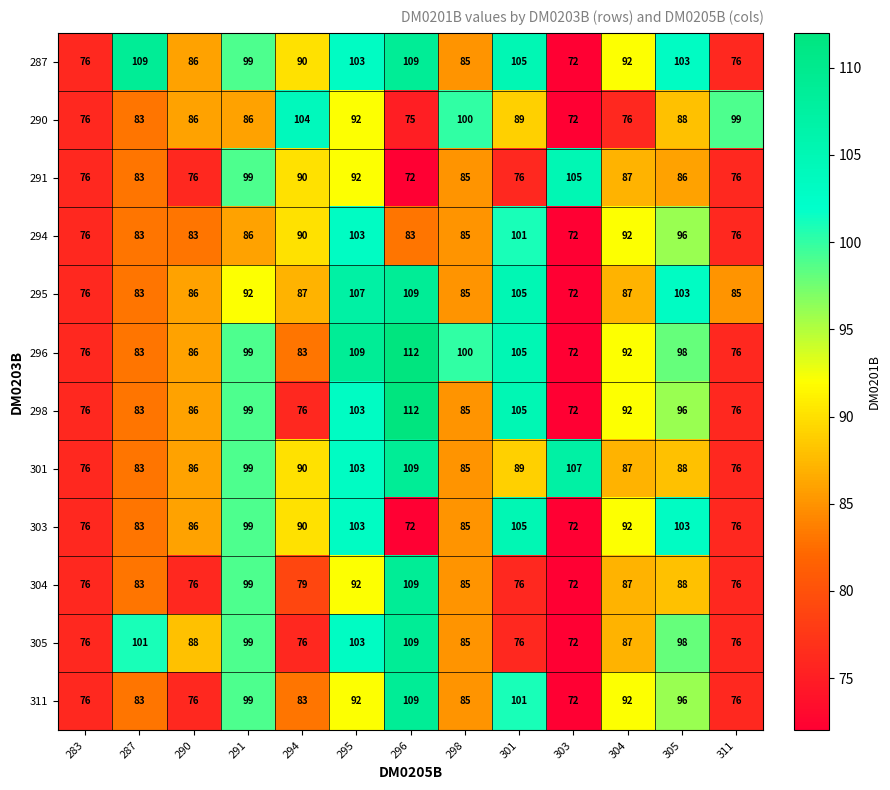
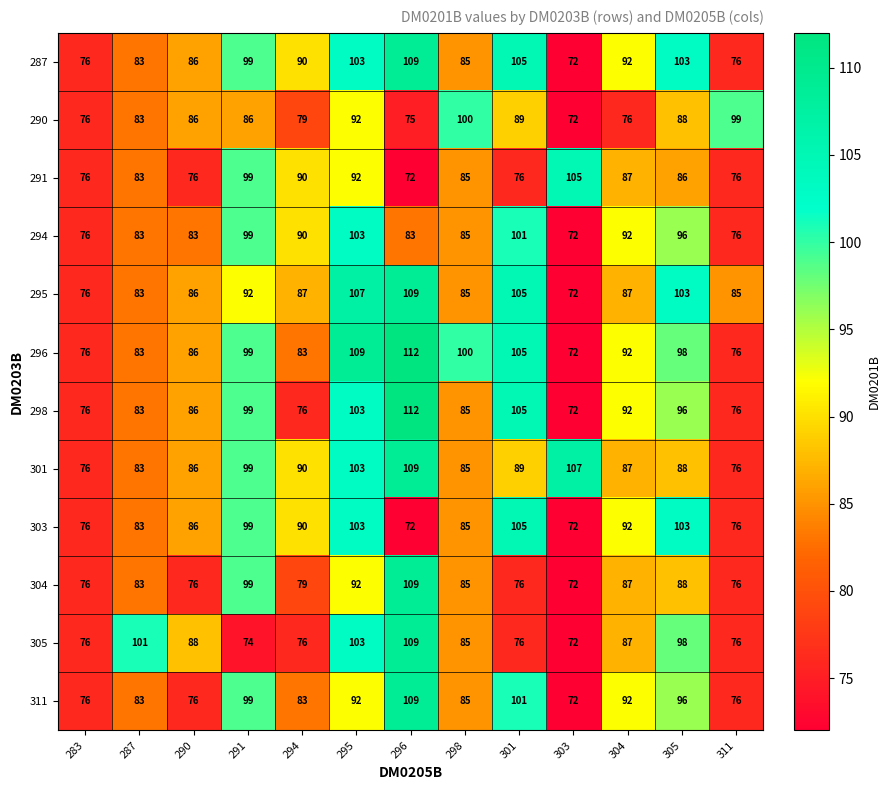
  {
    "287": {
      "283": 76,
-     "287": 109,
+     "287": 83,
      "290": 86,
      "291": 99,
      "294": 90,
      "295": 103,
      "296": 109,
      "298": 85,
      "301": 105,
      "303": 72,
      "304": 92,
      "305": 103,
      "311": 76
    },
    "290": {
      "283": 76,
      "287": 83,
      "290": 86,
      "291": 86,
-     "294": 104,
+     "294": 79,
      "295": 92,
      "296": 75,
      "298": 100,
      "301": 89,
      "303": 72,
      "304": 76,
      "305": 88,
      "311": 99
    },
    "291": {
      "283": 76,
      "287": 83,
      "290": 76,
      "291": 99,
      "294": 90,
      "295": 92,
      "296": 72,
      "298": 85,
      "301": 76,
      "303": 105,
      "304": 87,
      "305": 86,
      "311": 76
    },
    "294": {
      "283": 76,
      "287": 83,
      "290": 83,
-     "291": 86,
+     "291": 99,
      "294": 90,
      "295": 103,
      "296": 83,
      "298": 85,
      "301": 101,
      "303": 72,
      "304": 92,
      "305": 96,
      "311": 76
    },
    "295": {
      "283": 76,
      "287": 83,
      "290": 86,
      "291": 92,
      "294": 87,
      "295": 107,
      "296": 109,
      "298": 85,
      "301": 105,
      "303": 72,
      "304": 87,
      "305": 103,
      "311": 85
    },
    "296": {
      "283": 76,
      "287": 83,
      "290": 86,
      "291": 99,
      "294": 83,
      "295": 109,
      "296": 112,
      "298": 100,
      "301": 105,
      "303": 72,
      "304": 92,
      "305": 98,
      "311": 76
    },
    "298": {
      "283": 76,
      "287": 83,
      "290": 86,
      "291": 99,
      "294": 76,
      "295": 103,
      "296": 112,
      "298": 85,
      "301": 105,
      "303": 72,
      "304": 92,
      "305": 96,
      "311": 76
    },
    "301": {
      "283": 76,
      "287": 83,
      "290": 86,
      "291": 99,
      "294": 90,
      "295": 103,
      "296": 109,
      "298": 85,
      "301": 89,
      "303": 107,
      "304": 87,
      "305": 88,
      "311": 76
    },
    "303": {
      "283": 76,
      "287": 83,
      "290": 86,
      "291": 99,
      "294": 90,
      "295": 103,
      "296": 72,
      "298": 85,
      "301": 105,
      "303": 72,
      "304": 92,
      "305": 103,
      "311": 76
    },
    "304": {
      "283": 76,
      "287": 83,
      "290": 76,
      "291": 99,
      "294": 79,
      "295": 92,
      "296": 109,
      "298": 85,
      "301": 76,
      "303": 72,
      "304": 87,
      "305": 88,
      "311": 76
    },
    "305": {
      "283": 76,
      "287": 101,
      "290": 88,
-     "291": 99,
+     "291": 74,
      "294": 76,
      "295": 103,
      "296": 109,
      "298": 85,
      "301": 76,
      "303": 72,
      "304": 87,
      "305": 98,
      "311": 76
    },
    "311": {
      "283": 76,
      "287": 83,
      "290": 76,
      "291": 99,
      "294": 83,
      "295": 92,
      "296": 109,
      "298": 85,
      "301": 101,
      "303": 72,
      "304": 92,
      "305": 96,
      "311": 76
    }
  }
